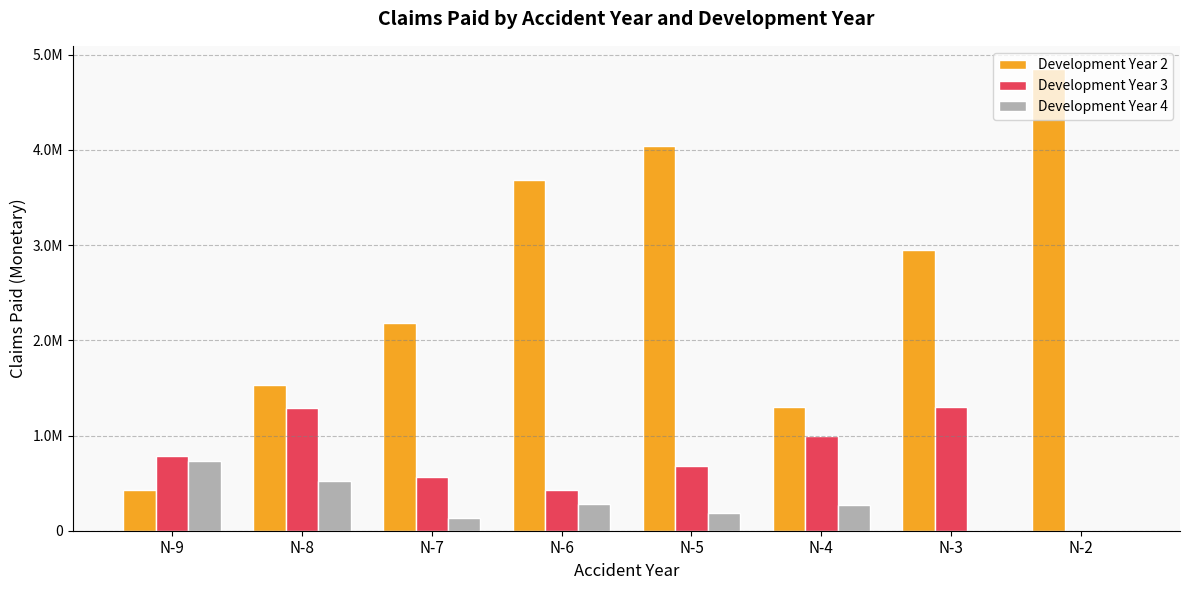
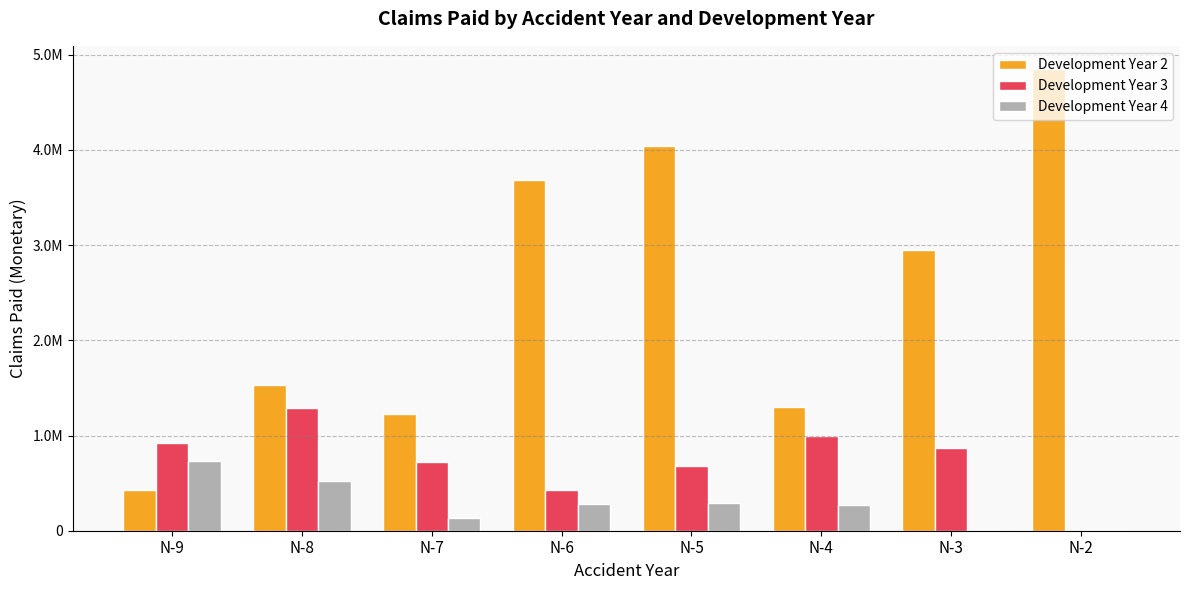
  {
    "Development Year 2": {
      "N-9": 400000,
      "N-8": 1500000,
-     "N-7": 2200000,
+     "N-7": 1200000,
      "N-6": 3700000,
      "N-5": 4000000,
      "N-4": 1300000,
      "N-3": 2900000
    },
    "Development Year 3": {
-     "N-9": 800000,
+     "N-9": 900000,
      "N-8": 1300000,
-     "N-7": 600000,
+     "N-7": 700000,
      "N-6": 400000,
      "N-5": 700000,
      "N-4": 1000000,
-     "N-3": 1300000,
+     "N-3": 900000,
      "N-2": 0
    },
    "Development Year 4": {
      "N-9": 700000,
      "N-8": 500000,
      "N-7": 100000,
      "N-6": 300000,
-     "N-5": 200000,
+     "N-5": 300000,
      "N-4": 300000,
      "N-3": 0,
      "N-2": 0
    }
  }
